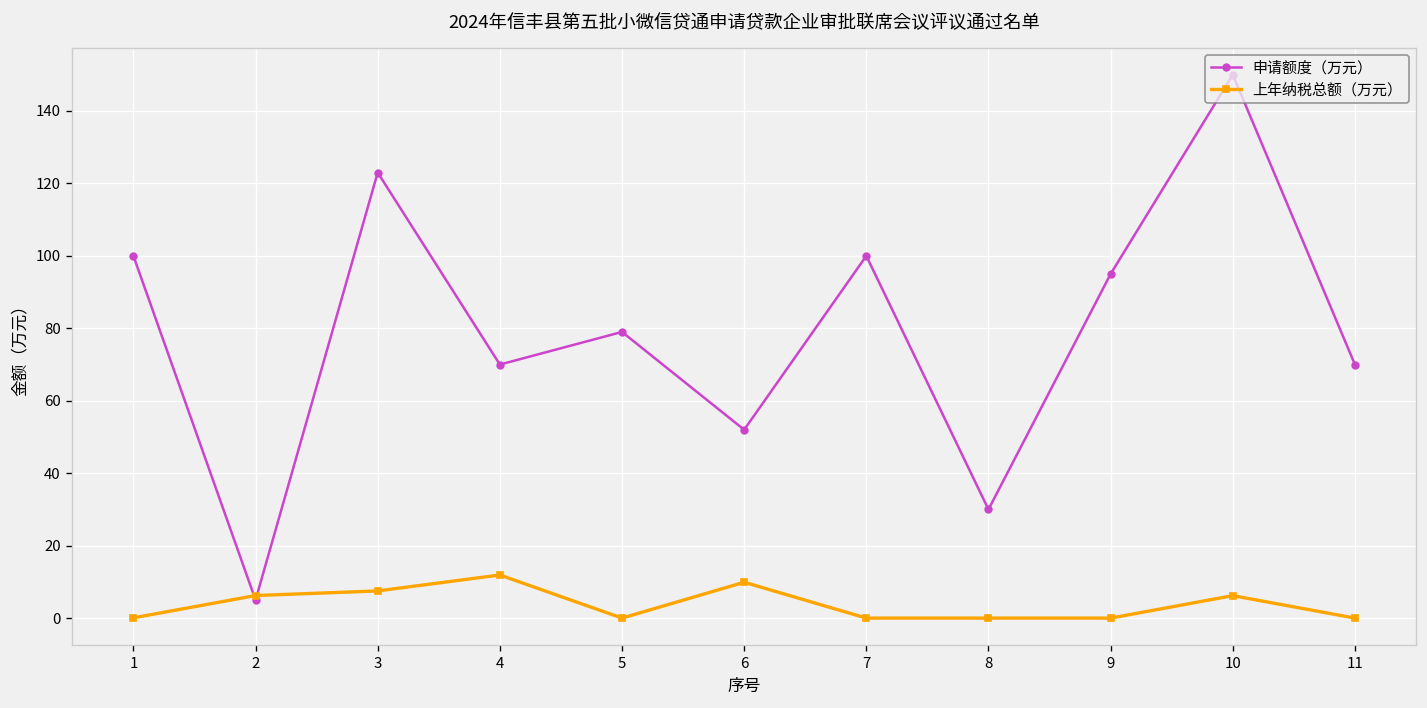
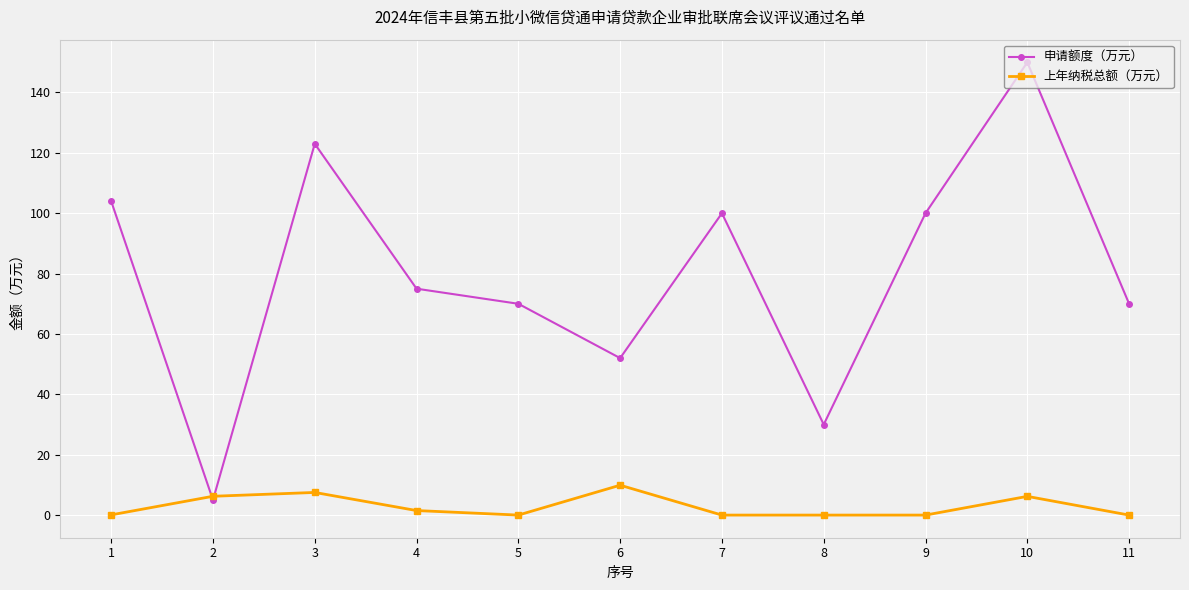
  {
    "申请额度（万元）": {
-     "1": 100,
+     "1": 104,
      "2": 5,
      "3": 123,
-     "4": 70,
-     "5": 79,
+     "4": 75,
+     "5": 70,
      "6": 52,
      "7": 100,
      "8": 30,
-     "9": 95,
+     "9": 100,
      "11": 70
    },
    "上年纳税总额（万元）": {
      "1": 0,
      "2": 6,
      "3": 8,
-     "4": 12,
+     "4": 2,
      "5": 0,
      "6": 10,
      "7": 0,
      "8": 0,
      "9": 0,
      "10": 6,
      "11": 0
    }
  }
